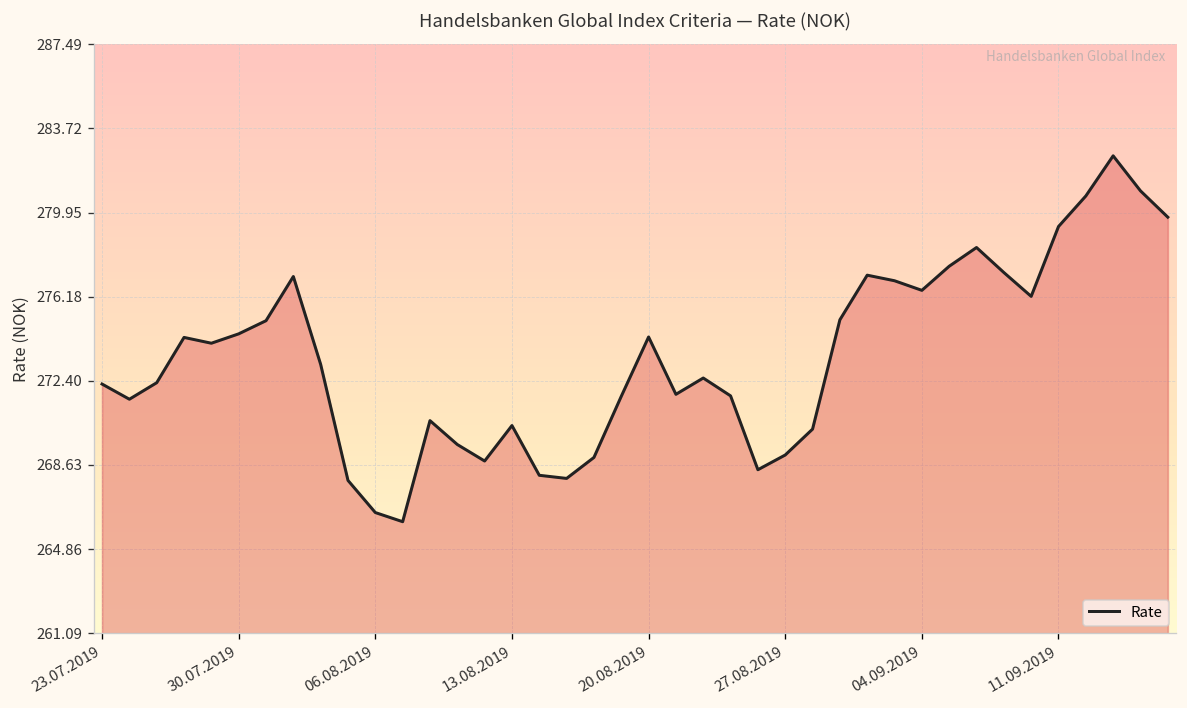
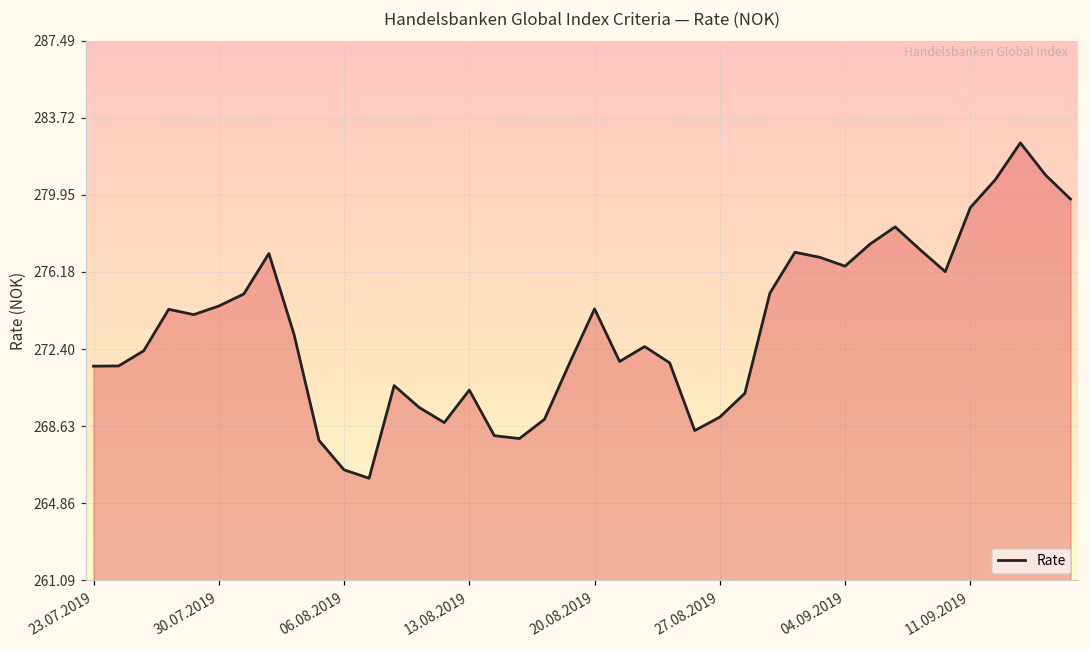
  {
-   "23.07.2019": 272.3,
+   "23.07.2019": 271.6,
    "30.07.2019": 274.5,
    "06.08.2019": 266.5,
    "13.08.2019": 270.4,
    "20.08.2019": 274.4,
    "27.08.2019": 269.1,
    "04.09.2019": 276.5,
    "11.09.2019": 279.3
  }
